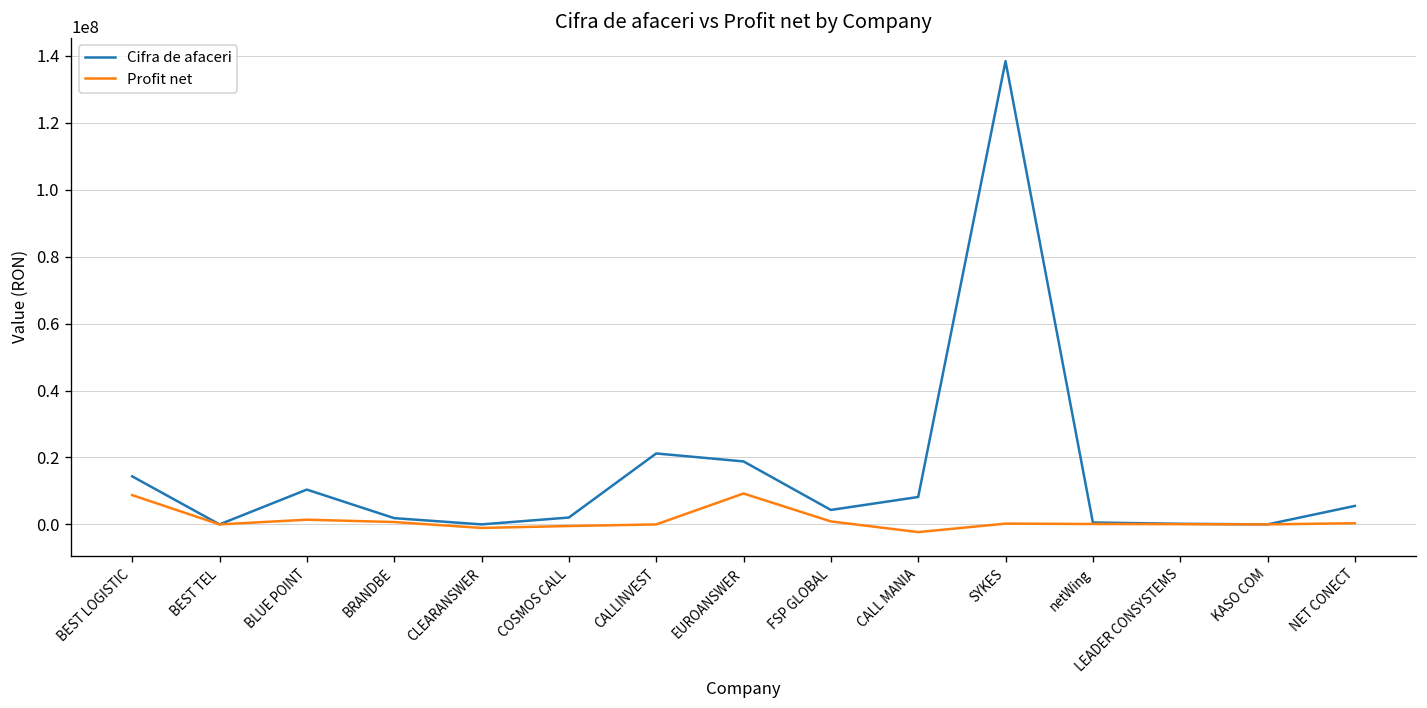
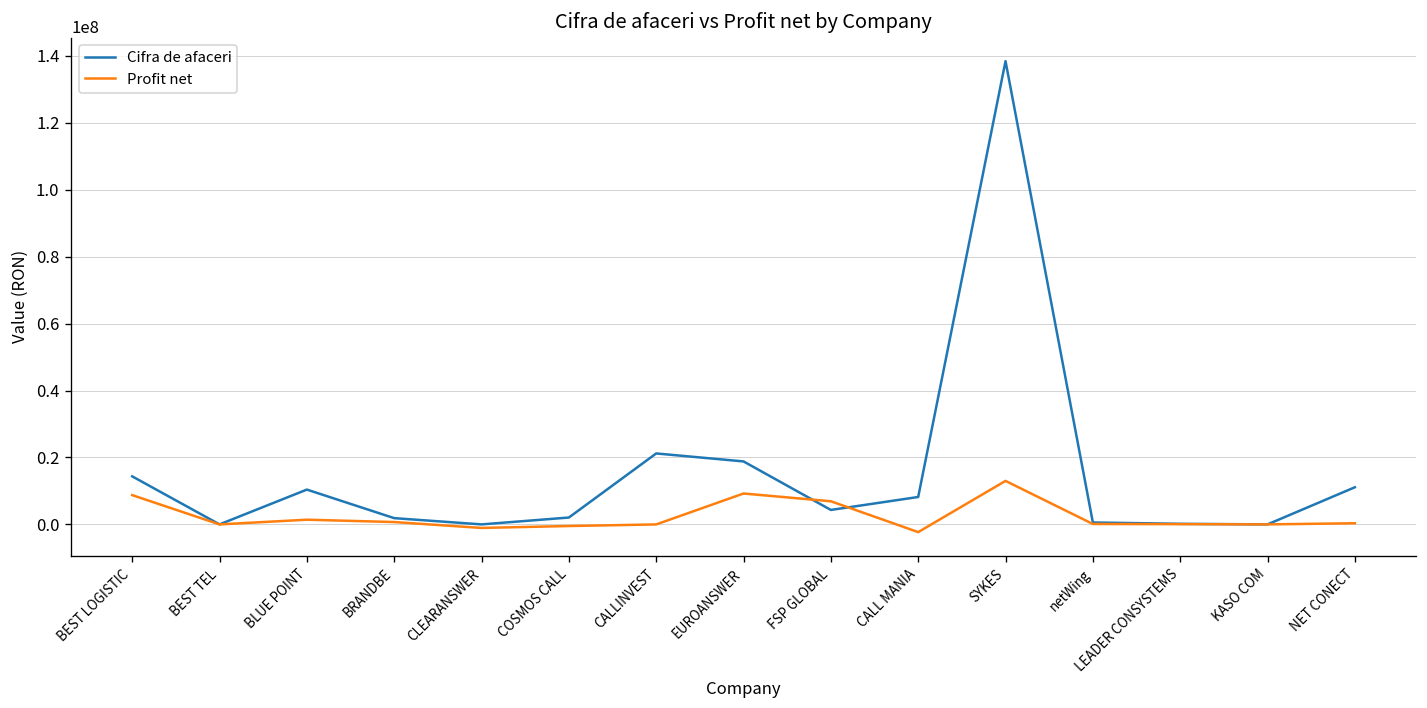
  {
    "Cifra de afaceri": {
      "BEST LOGISTIC": 14000000,
      "BLUE POINT": 10000000,
      "BRANDBE": 2000000,
      "CLEARANSWER": 0,
      "COSMOS CALL": 2000000,
      "CALLINVEST": 21000000,
      "EUROANSWER": 19000000,
      "FSP GLOBAL": 4000000,
      "CALL MANIA": 8000000,
      "SYKES": 138000000,
-     "NET CONECT": 6000000
+     "NET CONECT": 11000000
    },
    "Profit net": {
      "BEST LOGISTIC": 9000000,
      "BLUE POINT": 1000000,
      "BRANDBE": 1000000,
      "CLEARANSWER": -1000000,
      "COSMOS CALL": 0,
      "CALLINVEST": 0,
      "EUROANSWER": 9000000,
-     "FSP GLOBAL": 1000000,
+     "FSP GLOBAL": 7000000,
      "CALL MANIA": -2000000,
-     "SYKES": 0,
+     "SYKES": 13000000,
      "NET CONECT": 0
    }
  }
